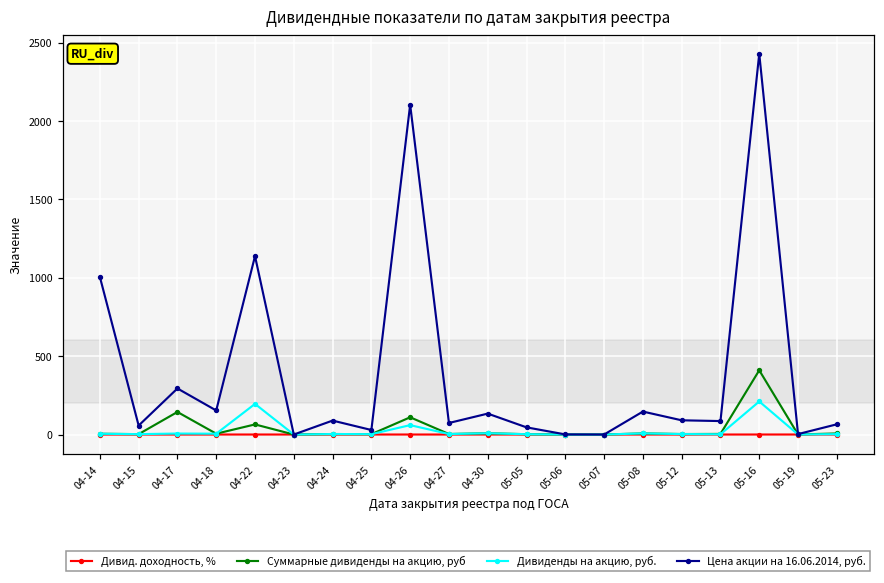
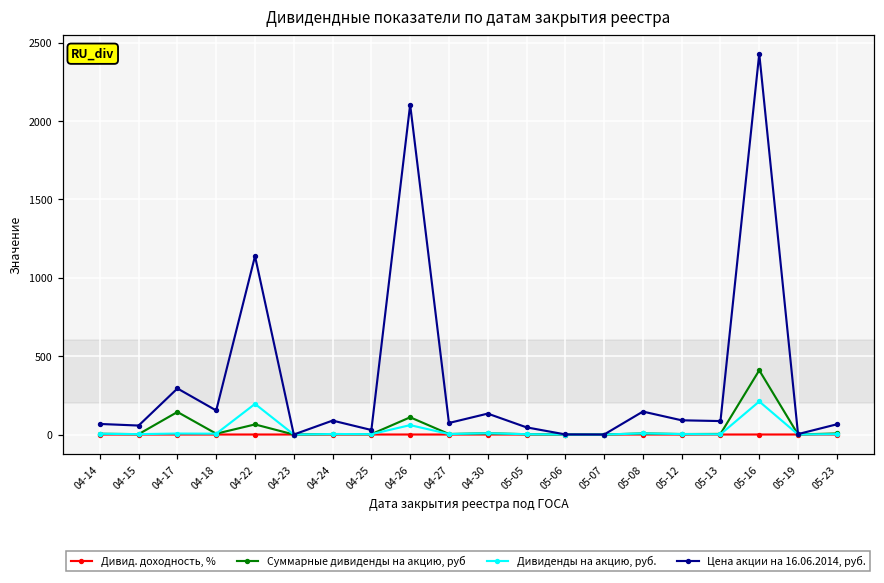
  {
    "Дивид. доходность, %": {
      "04-22": 0,
      "04-26": 0,
      "05-16": 0
    },
    "Суммарные дивиденды на акцию, руб": {
      "04-17": 140,
      "04-22": 60,
      "04-26": 110,
      "05-16": 410
    },
    "Дивиденды на акцию, руб.": {
      "04-22": 200,
      "04-26": 60,
      "05-16": 210
    },
    "Цена акции на 16.06.2014, руб.": {
-     "04-14": 1010,
+     "04-14": 70,
      "04-15": 60,
      "04-17": 290,
      "04-18": 150,
      "04-22": 1140,
      "04-24": 90,
      "04-25": 30,
      "04-26": 2110,
      "04-27": 70,
      "04-30": 130,
      "05-05": 50,
      "05-08": 150,
      "05-12": 90,
      "05-13": 90,
      "05-16": 2430,
      "05-23": 70
    }
  }
